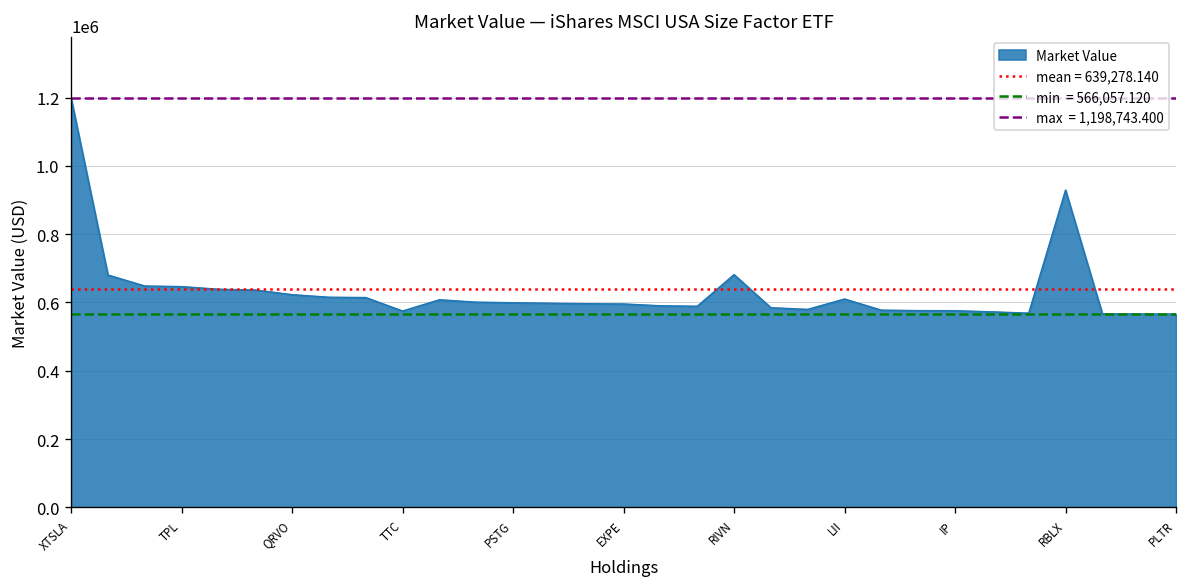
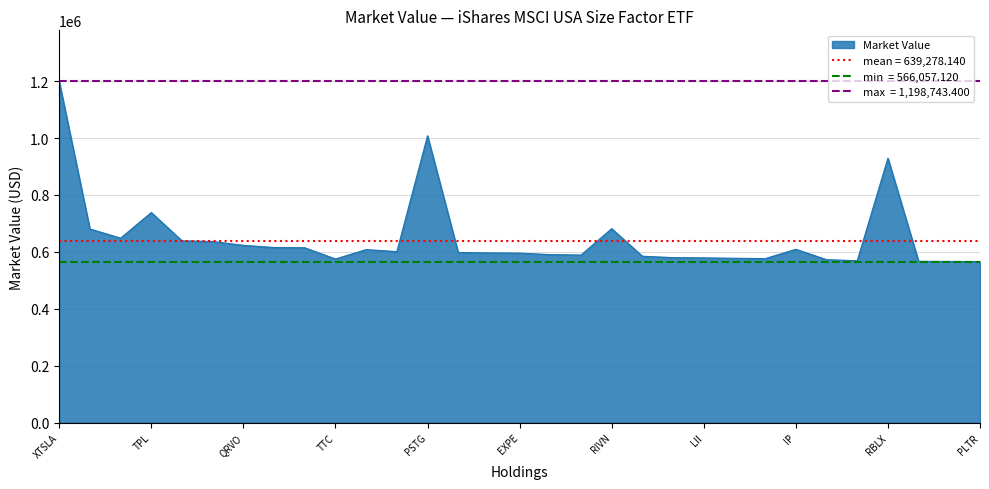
  {
    "XTSLA": 1200000,
-   "TPL": 650000,
+   "TPL": 740000,
    "QRVO": 620000,
    "TTC": 570000,
-   "PSTG": 600000,
+   "PSTG": 1010000,
    "EXPE": 600000,
    "RIVN": 680000,
-   "LII": 610000,
-   "IP": 580000,
+   "LII": 580000,
+   "IP": 610000,
    "RBLX": 930000,
    "PLTR": 570000
  }
